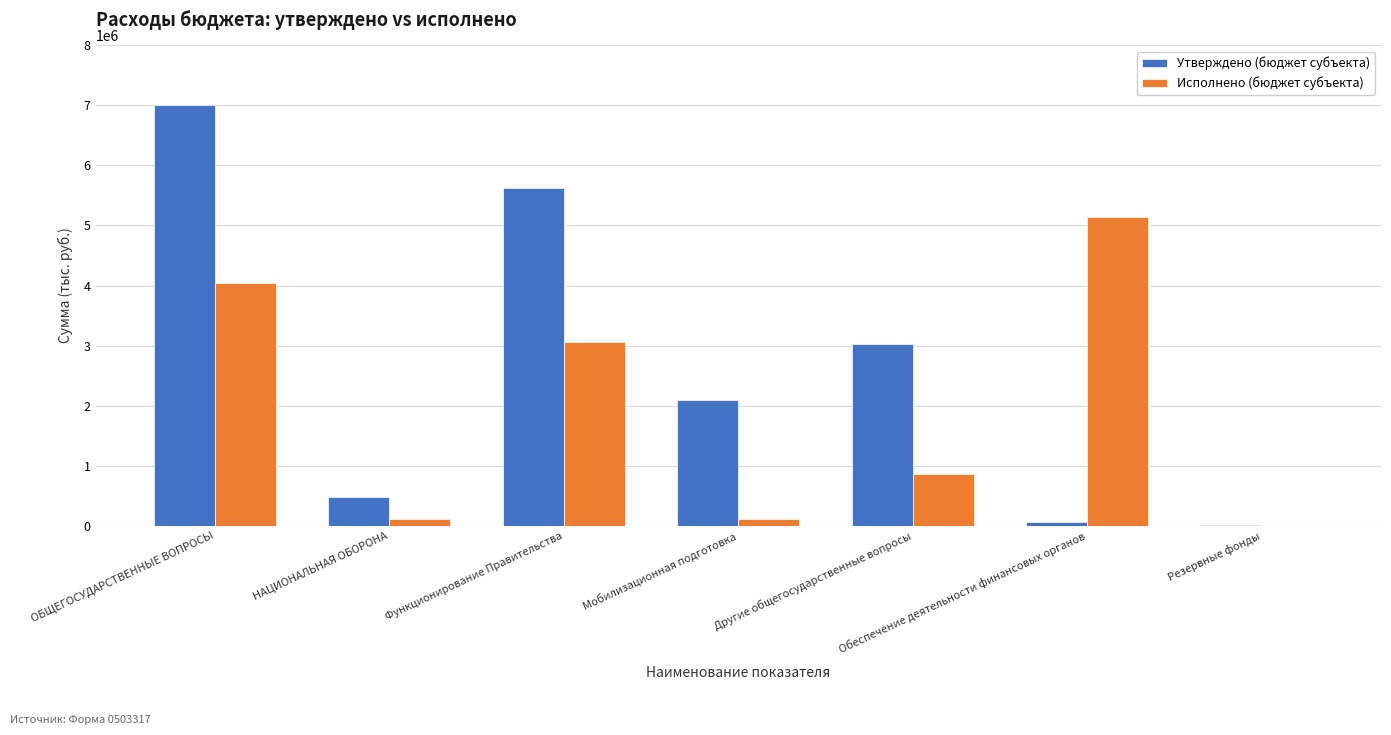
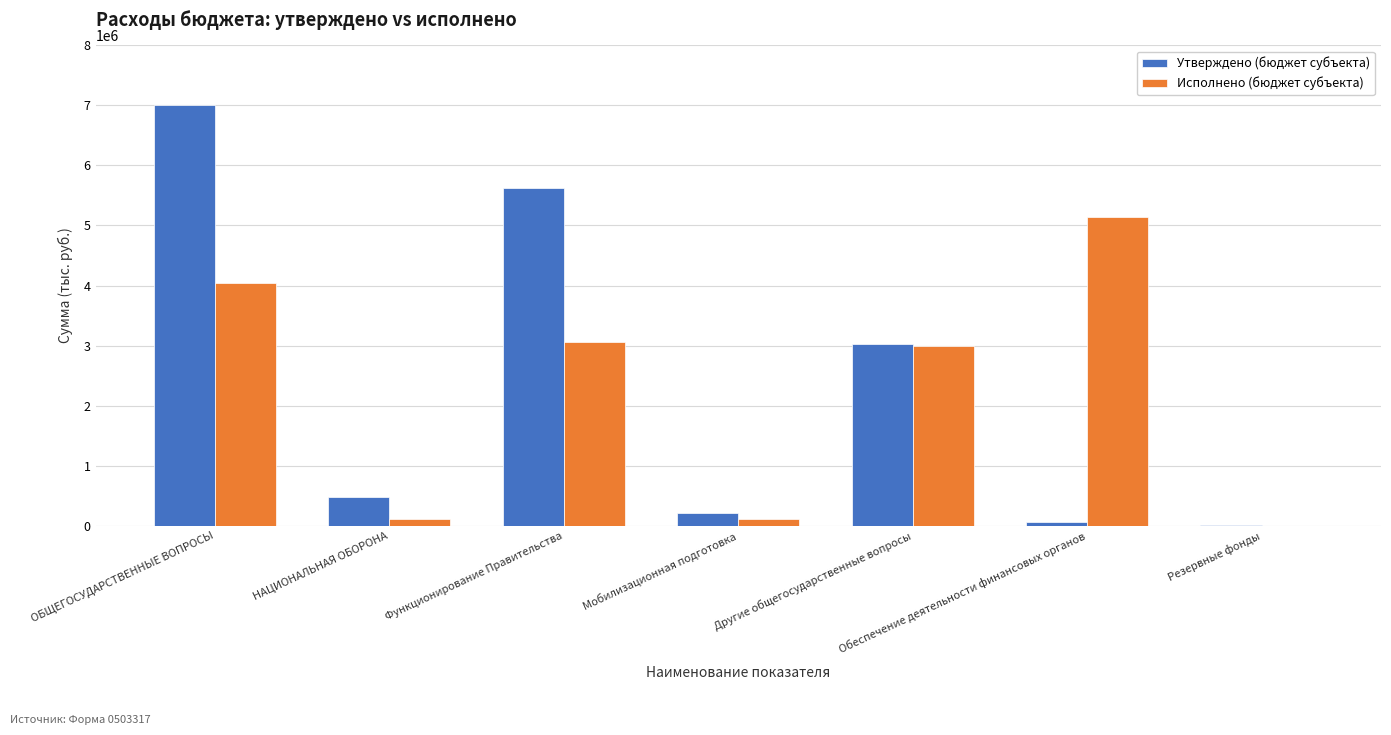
  {
    "Утверждено (бюджет субъекта)": {
      "ОБЩЕГОСУДАРСТВЕННЫЕ ВОПРОСЫ": 7000000,
      "НАЦИОНАЛЬНАЯ ОБОРОНА": 500000,
      "Функционирование Правительства": 5600000,
-     "Мобилизационная подготовка": 2100000,
+     "Мобилизационная подготовка": 200000,
      "Другие общегосударственные вопросы": 3000000,
      "Обеспечение деятельности финансовых органов": 100000
    },
    "Исполнено (бюджет субъекта)": {
      "ОБЩЕГОСУДАРСТВЕННЫЕ ВОПРОСЫ": 4000000,
      "НАЦИОНАЛЬНАЯ ОБОРОНА": 100000,
      "Функционирование Правительства": 3100000,
      "Мобилизационная подготовка": 100000,
-     "Другие общегосударственные вопросы": 900000,
+     "Другие общегосударственные вопросы": 3000000,
      "Обеспечение деятельности финансовых органов": 5100000,
      "Резервные фонды": 0
    }
  }
